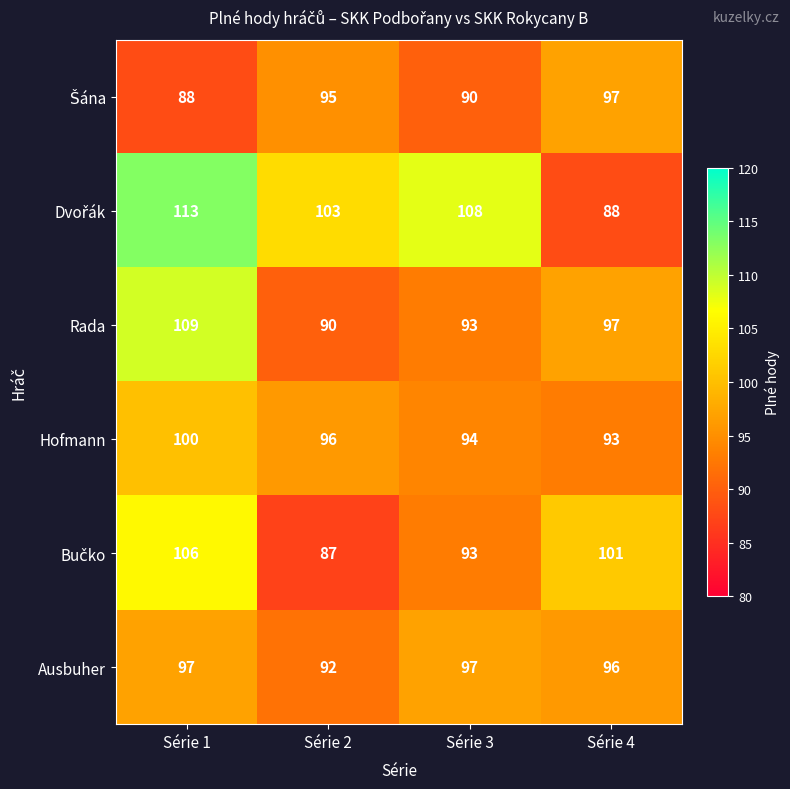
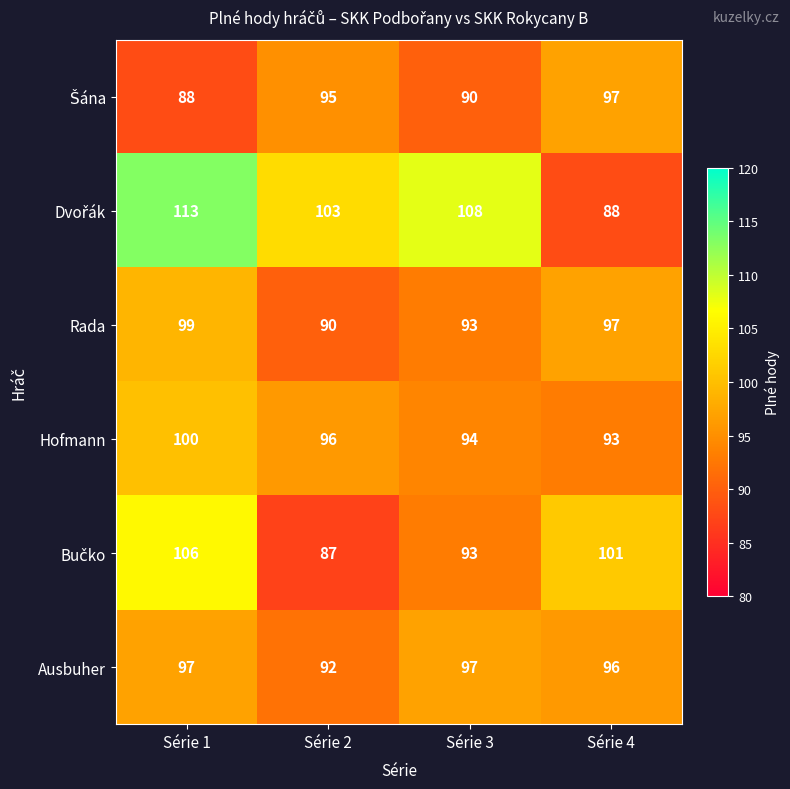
  {
    "Šána": {
      "Série 1": 88,
      "Série 2": 95,
      "Série 3": 90,
      "Série 4": 97
    },
    "Dvořák": {
      "Série 1": 113,
      "Série 2": 103,
      "Série 3": 108,
      "Série 4": 88
    },
    "Rada": {
-     "Série 1": 109,
+     "Série 1": 99,
      "Série 2": 90,
      "Série 3": 93,
      "Série 4": 97
    },
    "Hofmann": {
      "Série 1": 100,
      "Série 2": 96,
      "Série 3": 94,
      "Série 4": 93
    },
    "Bučko": {
      "Série 1": 106,
      "Série 2": 87,
      "Série 3": 93,
      "Série 4": 101
    },
    "Ausbuher": {
      "Série 1": 97,
      "Série 2": 92,
      "Série 3": 97,
      "Série 4": 96
    }
  }
